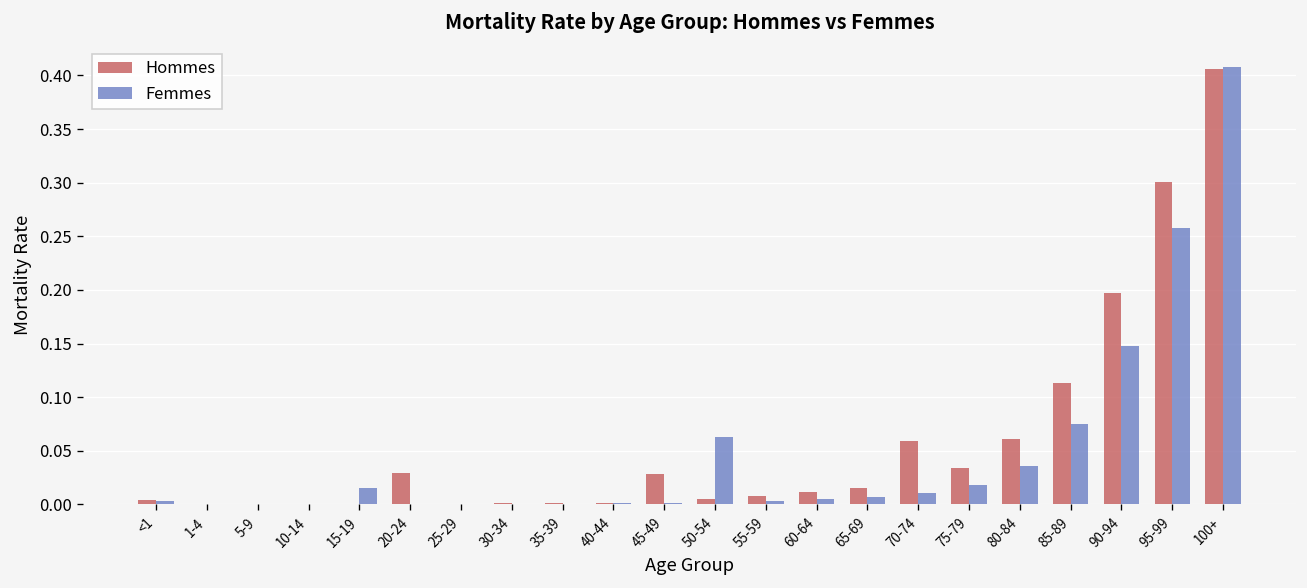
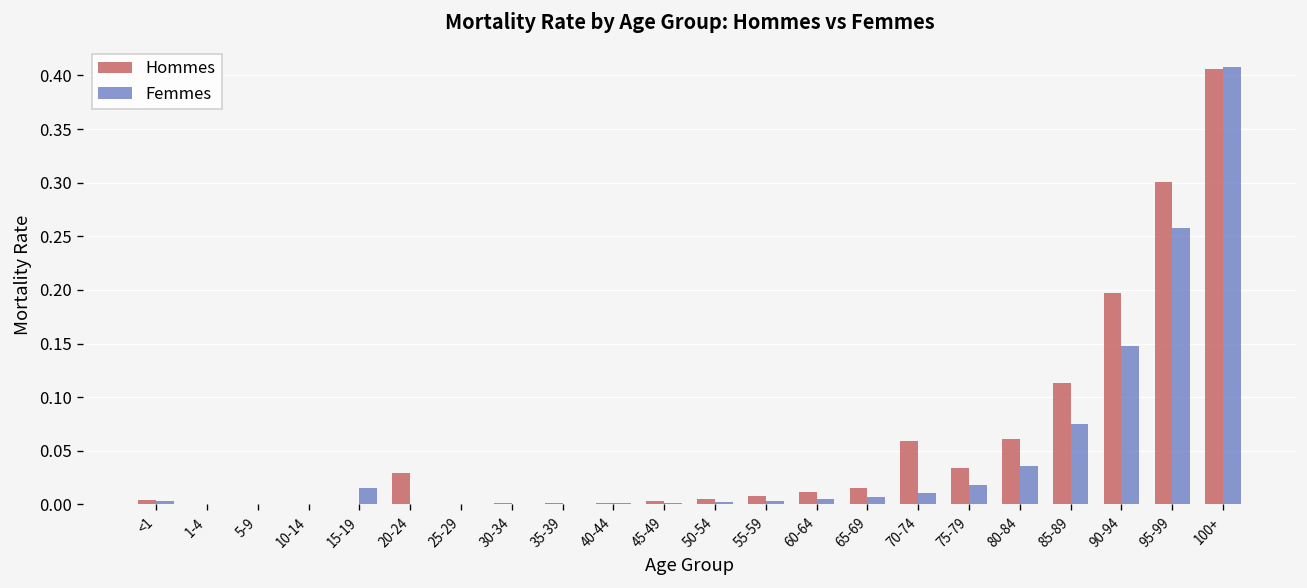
  {
    "Hommes": {
      "<1": 0.00,
      "20-24": 0.03,
-     "45-49": 0.03,
+     "45-49": 0.00,
      "50-54": 0.00,
      "55-59": 0.01,
      "60-64": 0.01,
      "65-69": 0.02,
      "70-74": 0.06,
      "75-79": 0.03,
      "80-84": 0.06,
      "85-89": 0.11,
      "90-94": 0.20,
      "95-99": 0.30,
      "100+": 0.41
    },
    "Femmes": {
      "<1": 0.00,
      "15-19": 0.02,
-     "50-54": 0.06,
+     "50-54": 0.00,
      "55-59": 0.00,
      "60-64": 0.00,
      "65-69": 0.01,
      "70-74": 0.01,
      "75-79": 0.02,
      "80-84": 0.04,
      "85-89": 0.08,
      "90-94": 0.15,
      "95-99": 0.26,
      "100+": 0.41
    }
  }
